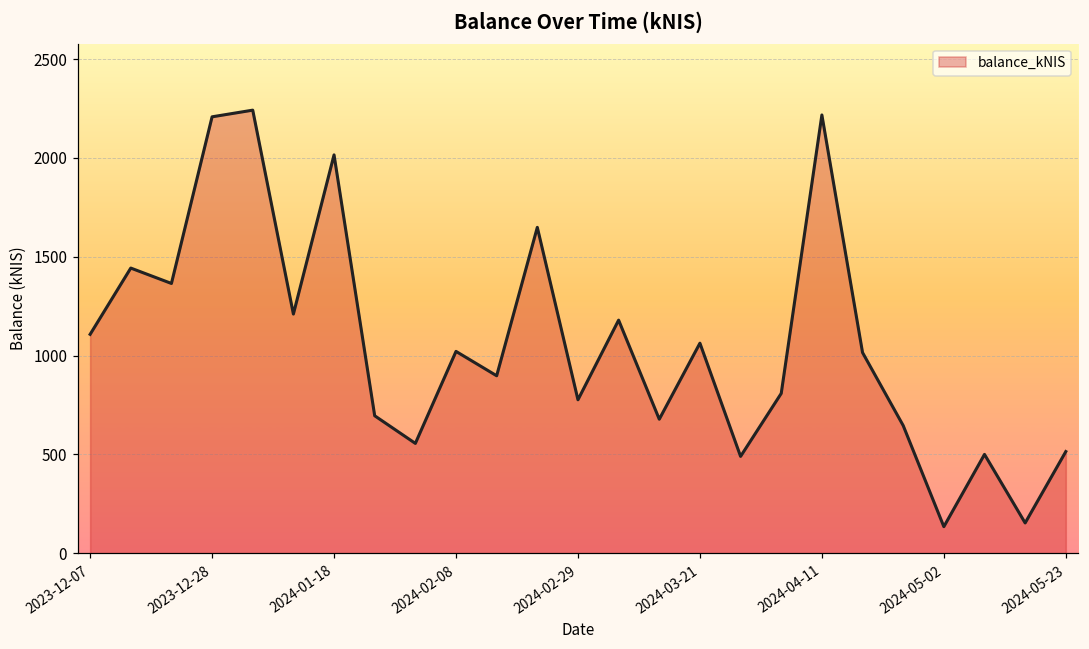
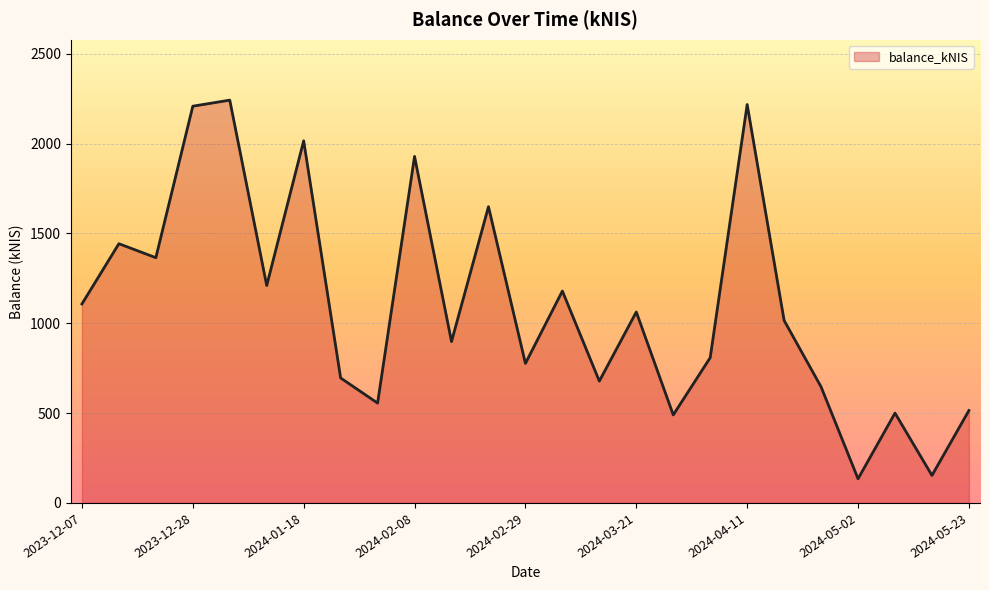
  {
    "2023-12-07": 1110,
    "2023-12-28": 2210,
    "2024-01-18": 2020,
-   "2024-02-08": 1020,
+   "2024-02-08": 1930,
    "2024-02-29": 780,
    "2024-03-21": 1060,
    "2024-04-11": 2220,
    "2024-05-02": 130,
    "2024-05-23": 510
  }
